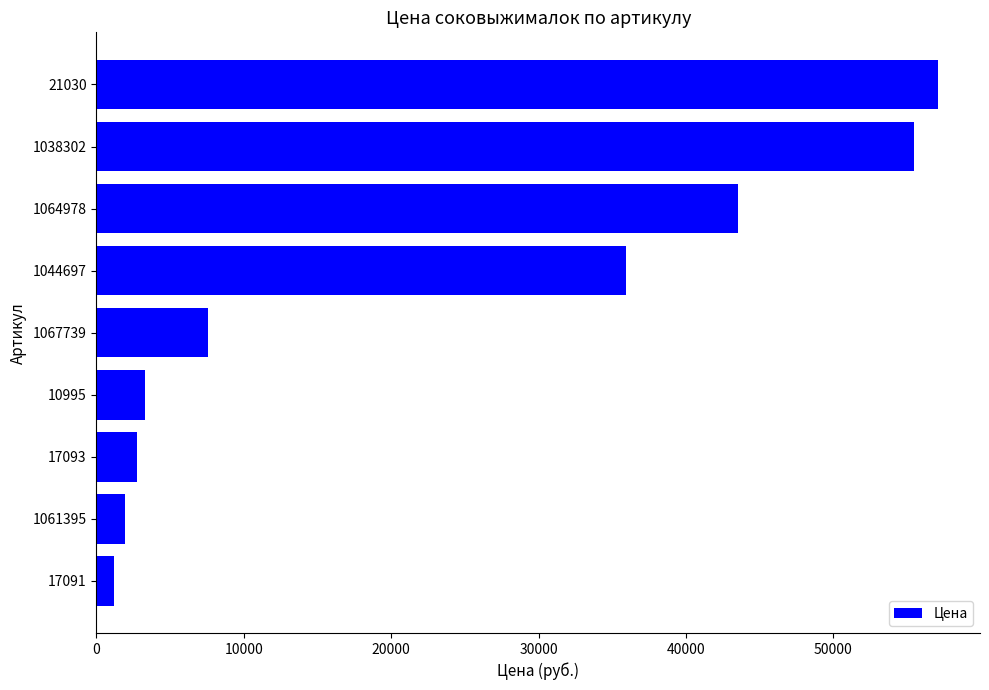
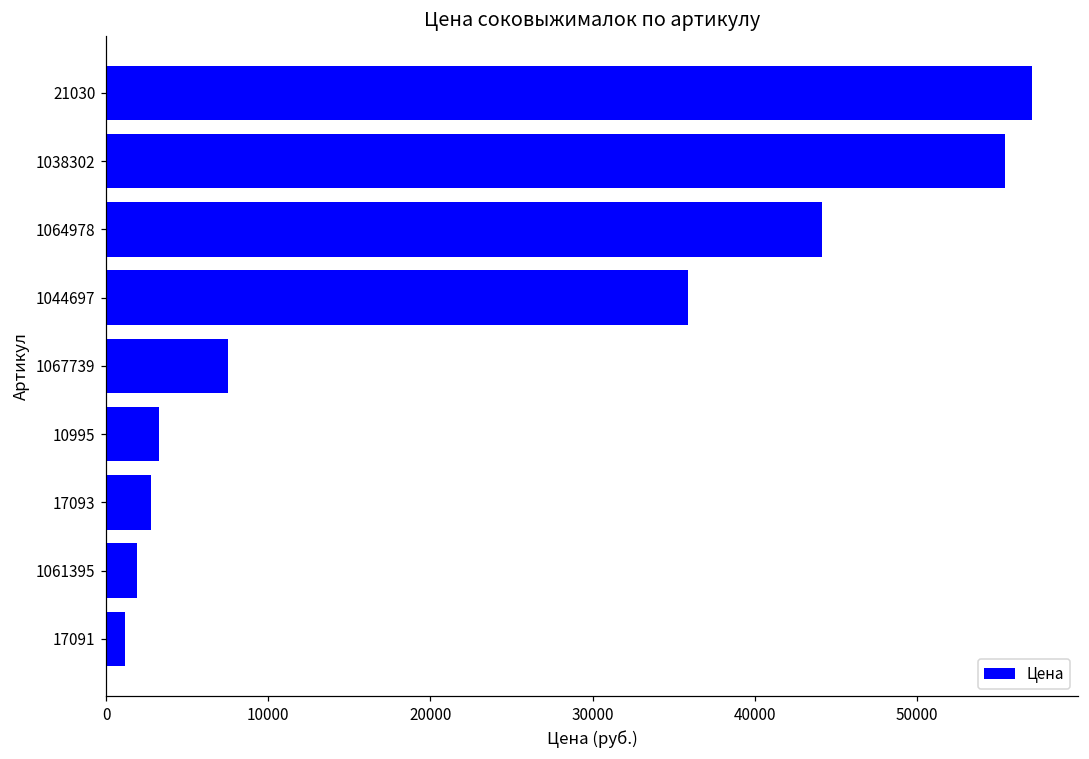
  {
    "21030": 57100,
    "1038302": 55500,
-   "1064978": 43500,
+   "1064978": 44100,
    "1044697": 35900,
    "1067739": 7500,
    "10995": 3300,
    "17093": 2800,
    "1061395": 1900,
    "17091": 1200
  }
